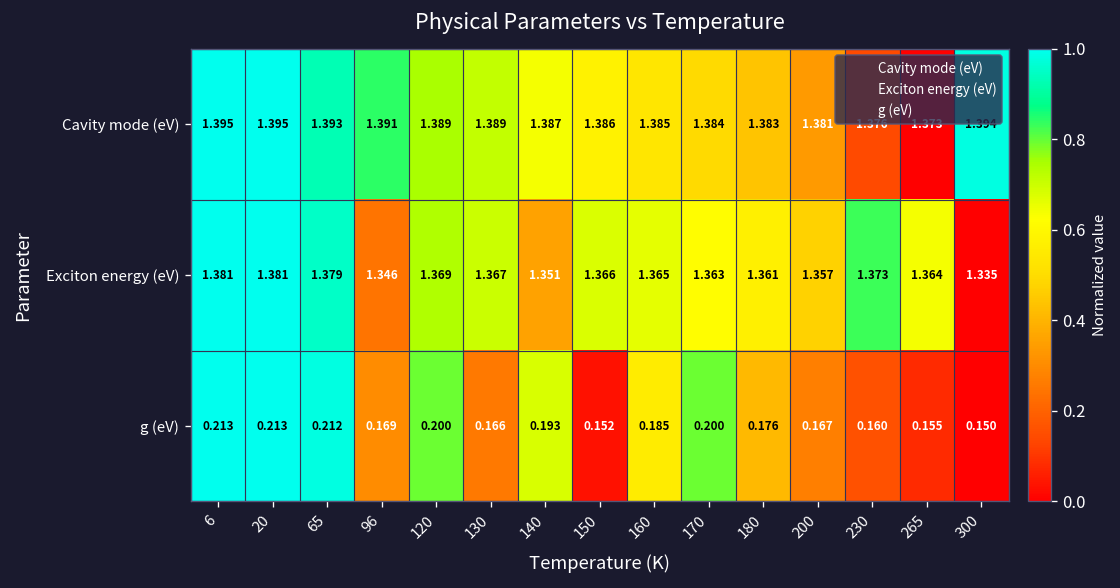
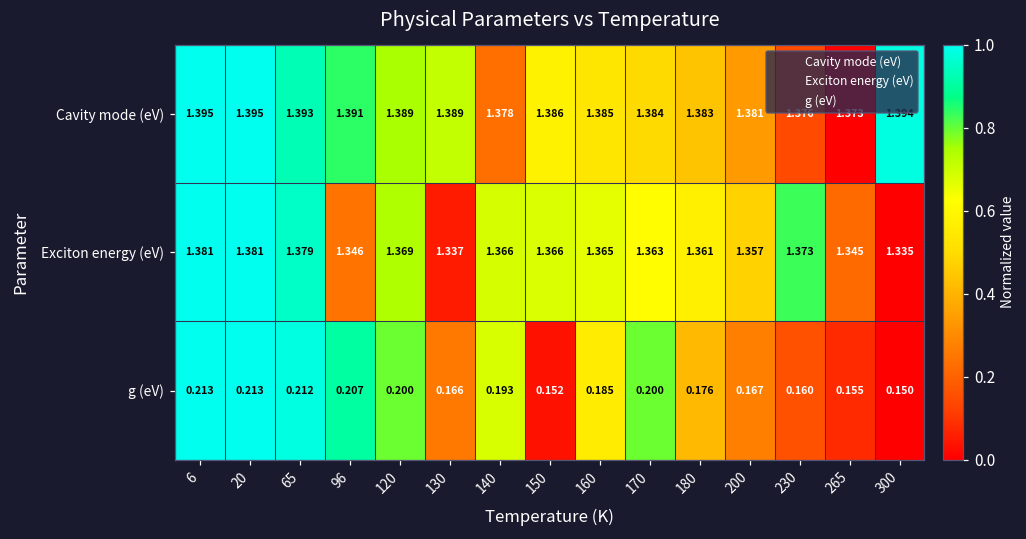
  {
    "Cavity mode (eV)": {
      "6": 1.395,
      "20": 1.395,
      "65": 1.393,
      "96": 1.391,
      "120": 1.389,
      "130": 1.389,
-     "140": 1.387,
+     "140": 1.378,
      "150": 1.386,
      "160": 1.385,
      "170": 1.384,
      "180": 1.383,
      "200": 1.381
    },
    "Exciton energy (eV)": {
      "6": 1.381,
      "20": 1.381,
      "65": 1.379,
      "96": 1.346,
      "120": 1.369,
-     "130": 1.367,
-     "140": 1.351,
+     "130": 1.337,
+     "140": 1.366,
      "150": 1.366,
      "160": 1.365,
      "170": 1.363,
      "180": 1.361,
      "200": 1.357,
      "230": 1.373,
-     "265": 1.364,
+     "265": 1.345,
      "300": 1.335
    },
    "g (eV)": {
      "6": 0.213,
      "20": 0.213,
      "65": 0.212,
-     "96": 0.169,
+     "96": 0.207,
      "120": 0.200,
      "130": 0.166,
      "140": 0.193,
      "150": 0.152,
      "160": 0.185,
      "170": 0.200,
      "180": 0.176,
      "200": 0.167,
      "230": 0.160,
      "265": 0.155,
      "300": 0.150
    }
  }
